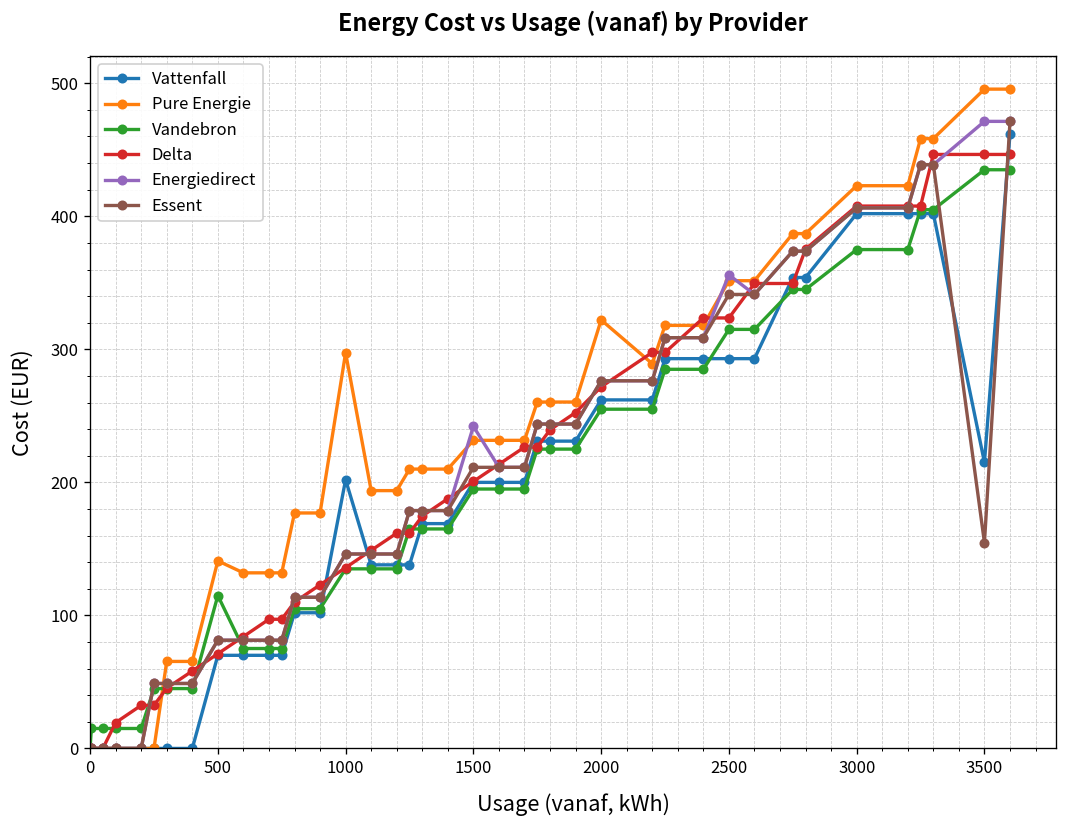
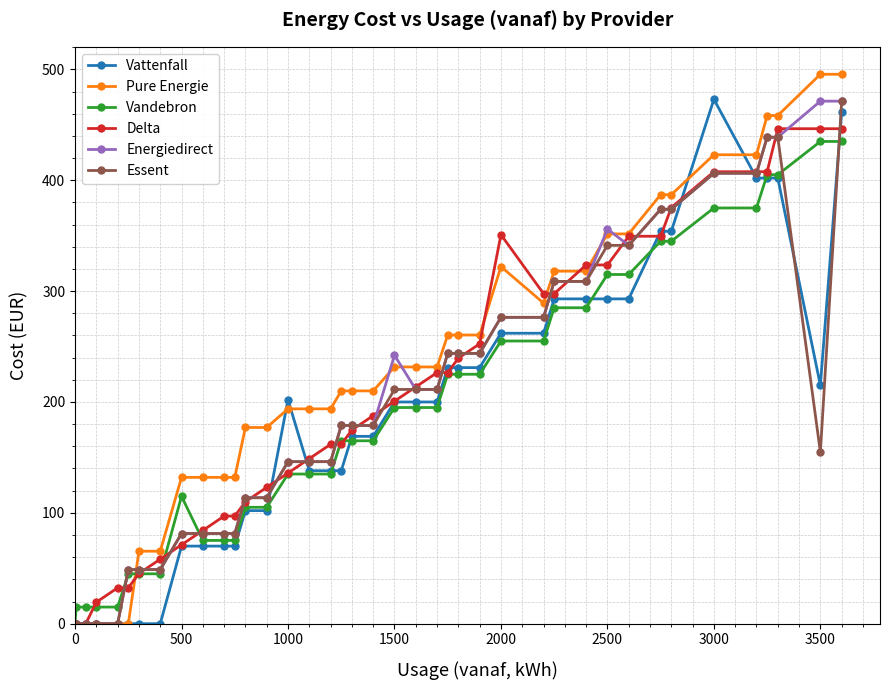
  {
    "Vattenfall": {
      "1000": 202,
      "2000": 262,
      "2500": 293,
-     "3000": 402,
+     "3000": 473,
      "3500": 215
    },
    "Pure Energie": {
-     "500": 141,
-     "1000": 297,
+     "500": 132,
+     "1000": 194,
      "1500": 232,
      "2000": 322,
      "2500": 352,
      "3000": 423,
      "3500": 496
    },
    "Vandebron": {
      "500": 115,
      "1500": 195,
      "2000": 255,
      "2500": 315,
      "3000": 375,
      "3500": 435
    },
    "Delta": {
-     "2000": 272,
+     "2000": 351,
      "2500": 324,
      "3500": 447
    },
    "Energiedirect": {
      "1500": 242,
      "2500": 356,
      "3500": 471
    },
    "Essent": {
      "1500": 211,
      "2500": 341,
      "3500": 155
    }
  }
